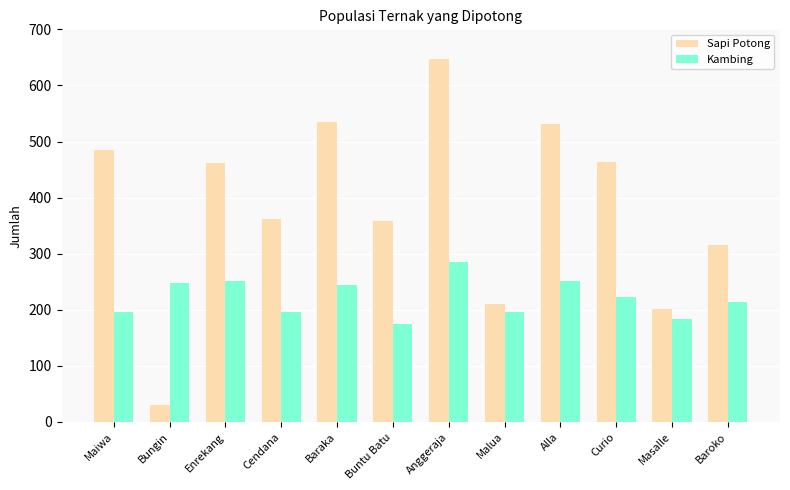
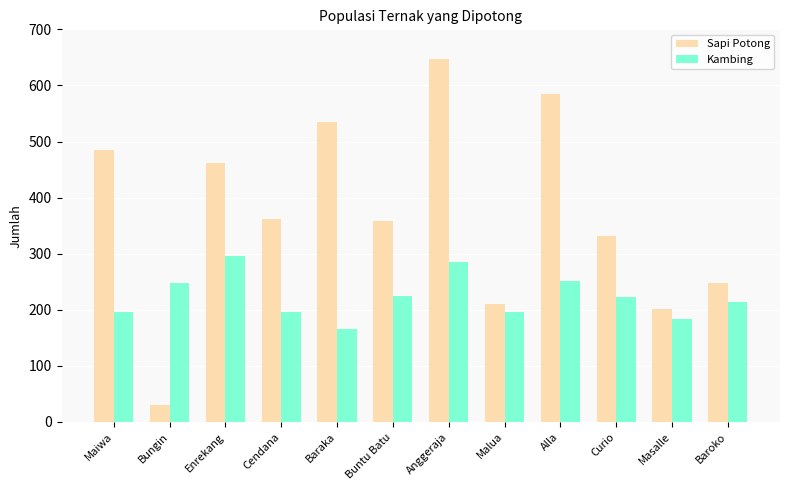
  {
    "Sapi Potong": {
      "Maiwa": 490,
      "Bungin": 30,
      "Enrekang": 460,
      "Cendana": 360,
      "Baraka": 540,
      "Buntu Batu": 360,
      "Anggeraja": 650,
      "Malua": 210,
-     "Alla": 530,
-     "Curio": 460,
+     "Alla": 580,
+     "Curio": 330,
      "Masalle": 200,
-     "Baroko": 320
+     "Baroko": 250
    },
    "Kambing": {
      "Maiwa": 200,
      "Bungin": 250,
-     "Enrekang": 250,
+     "Enrekang": 300,
      "Cendana": 200,
-     "Baraka": 250,
-     "Buntu Batu": 180,
+     "Baraka": 170,
+     "Buntu Batu": 230,
      "Anggeraja": 290,
      "Malua": 200,
      "Alla": 250,
      "Curio": 220,
      "Masalle": 180,
      "Baroko": 210
    }
  }
